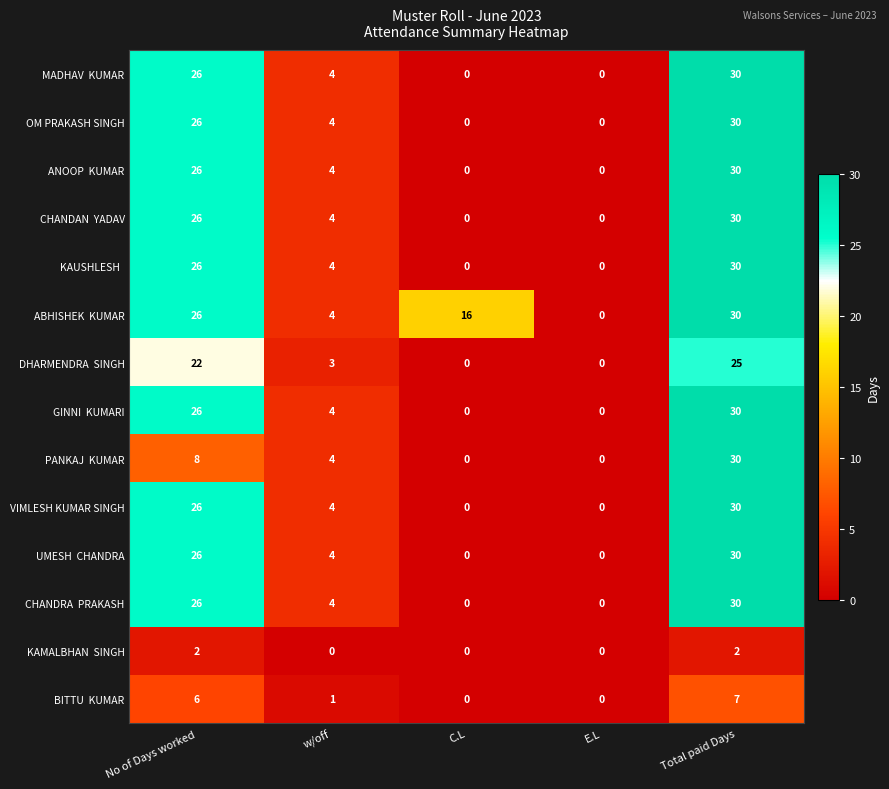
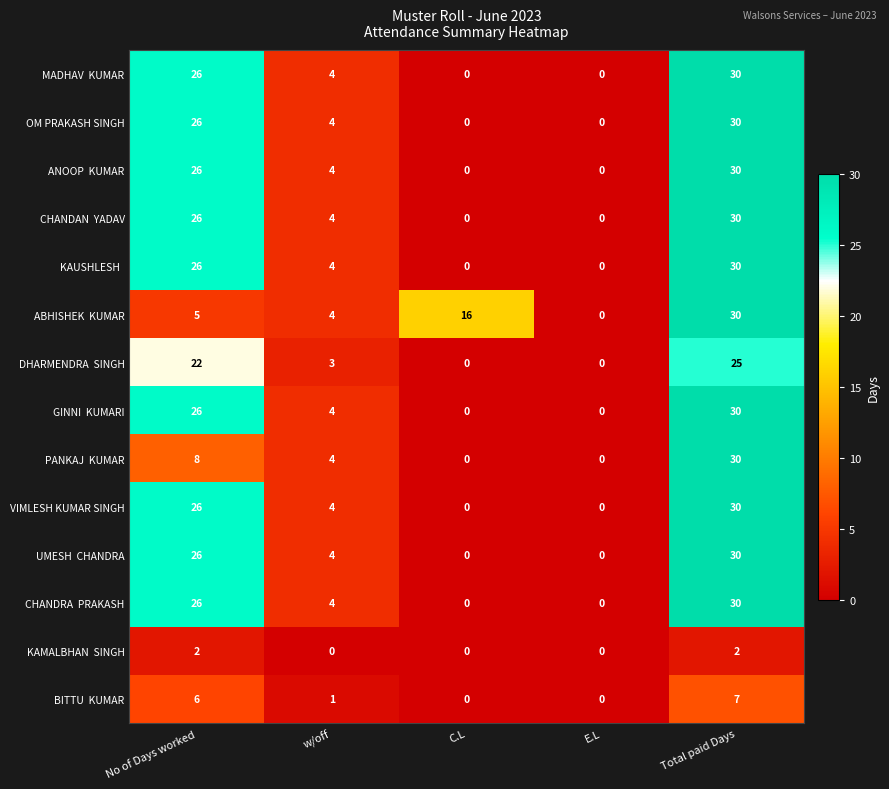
  {
    "MADHAV KUMAR": {
      "No of Days worked": 26,
      "w/off": 4,
      "C.L": 0,
      "E.L": 0,
      "Total paid Days": 30
    },
    "OM PRAKASH SINGH": {
      "No of Days worked": 26,
      "w/off": 4,
      "C.L": 0,
      "E.L": 0,
      "Total paid Days": 30
    },
    "ANOOP KUMAR": {
      "No of Days worked": 26,
      "w/off": 4,
      "C.L": 0,
      "E.L": 0,
      "Total paid Days": 30
    },
    "CHANDAN YADAV": {
      "No of Days worked": 26,
      "w/off": 4,
      "C.L": 0,
      "E.L": 0,
      "Total paid Days": 30
    },
    "KAUSHLESH": {
      "No of Days worked": 26,
      "w/off": 4,
      "C.L": 0,
      "E.L": 0,
      "Total paid Days": 30
    },
    "ABHISHEK KUMAR": {
-     "No of Days worked": 26,
+     "No of Days worked": 5,
      "w/off": 4,
      "C.L": 16,
      "E.L": 0,
      "Total paid Days": 30
    },
    "DHARMENDRA SINGH": {
      "No of Days worked": 22,
      "w/off": 3,
      "C.L": 0,
      "E.L": 0,
      "Total paid Days": 25
    },
    "GINNI KUMARI": {
      "No of Days worked": 26,
      "w/off": 4,
      "C.L": 0,
      "E.L": 0,
      "Total paid Days": 30
    },
    "PANKAJ KUMAR": {
      "No of Days worked": 8,
      "w/off": 4,
      "C.L": 0,
      "E.L": 0,
      "Total paid Days": 30
    },
    "VIMLESH KUMAR SINGH": {
      "No of Days worked": 26,
      "w/off": 4,
      "C.L": 0,
      "E.L": 0,
      "Total paid Days": 30
    },
    "UMESH CHANDRA": {
      "No of Days worked": 26,
      "w/off": 4,
      "C.L": 0,
      "E.L": 0,
      "Total paid Days": 30
    },
    "CHANDRA PRAKASH": {
      "No of Days worked": 26,
      "w/off": 4,
      "C.L": 0,
      "E.L": 0,
      "Total paid Days": 30
    },
    "KAMALBHAN SINGH": {
      "No of Days worked": 2,
      "w/off": 0,
      "C.L": 0,
      "E.L": 0,
      "Total paid Days": 2
    },
    "BITTU KUMAR": {
      "No of Days worked": 6,
      "w/off": 1,
      "C.L": 0,
      "E.L": 0,
      "Total paid Days": 7
    }
  }
